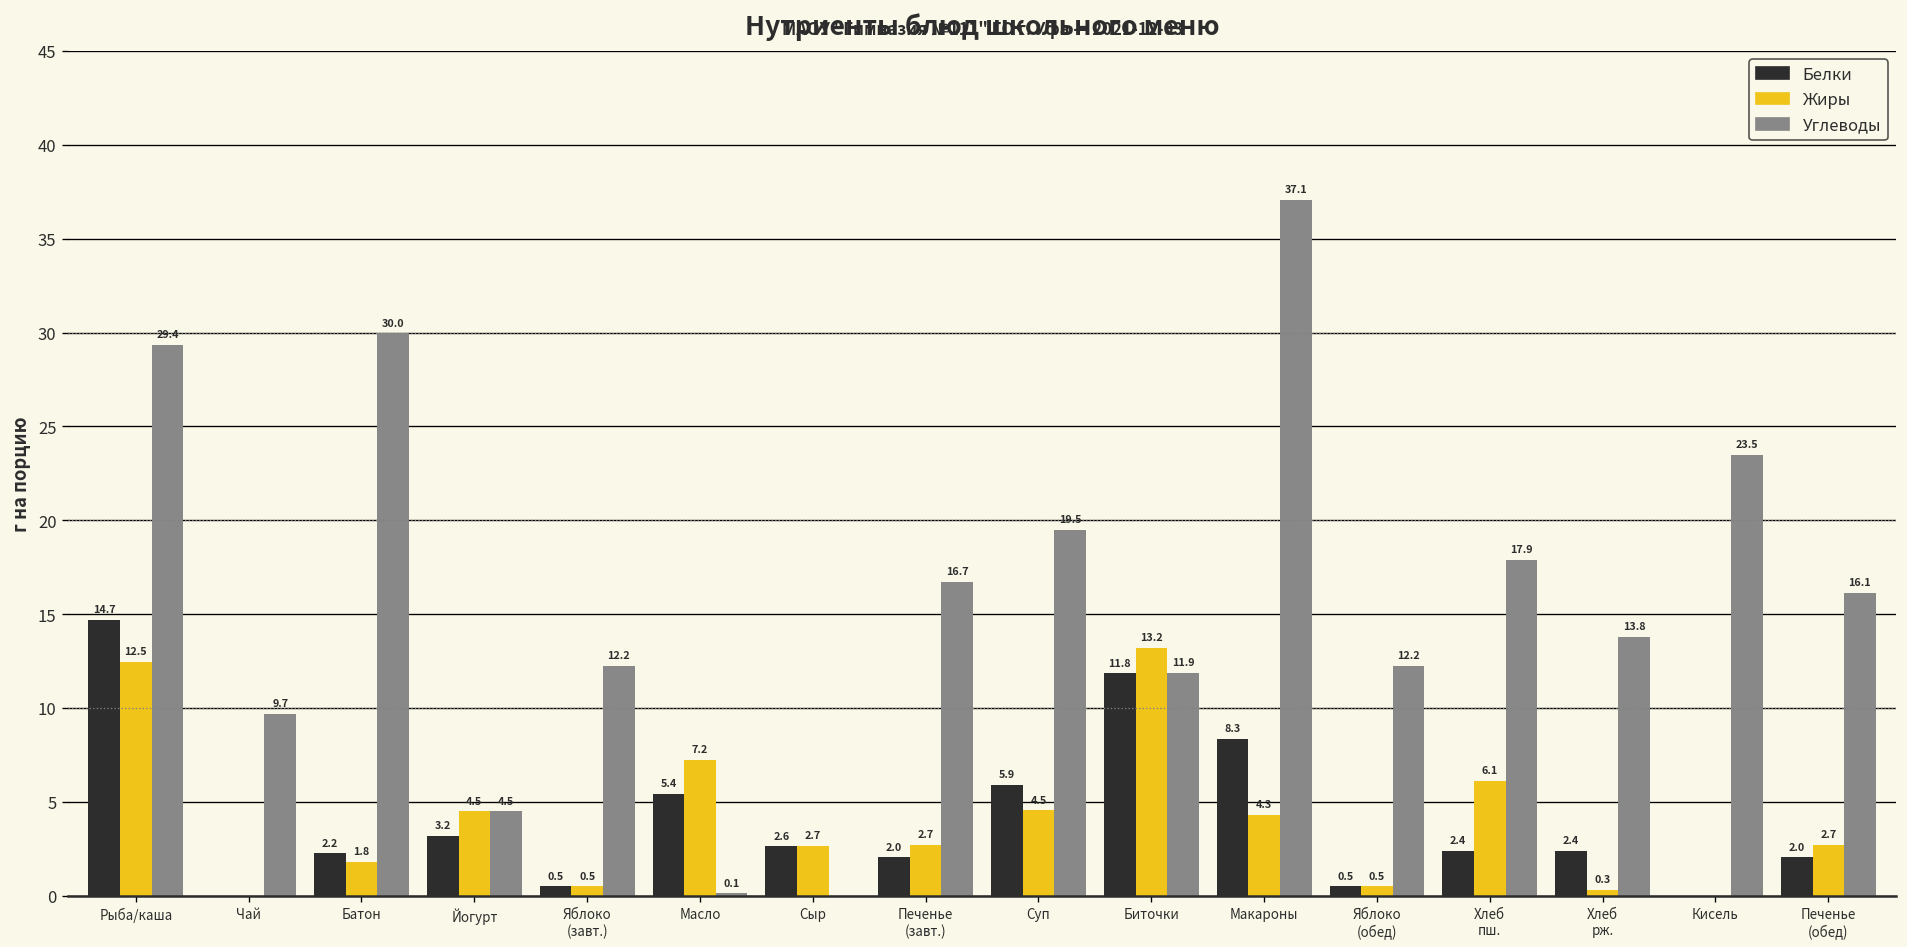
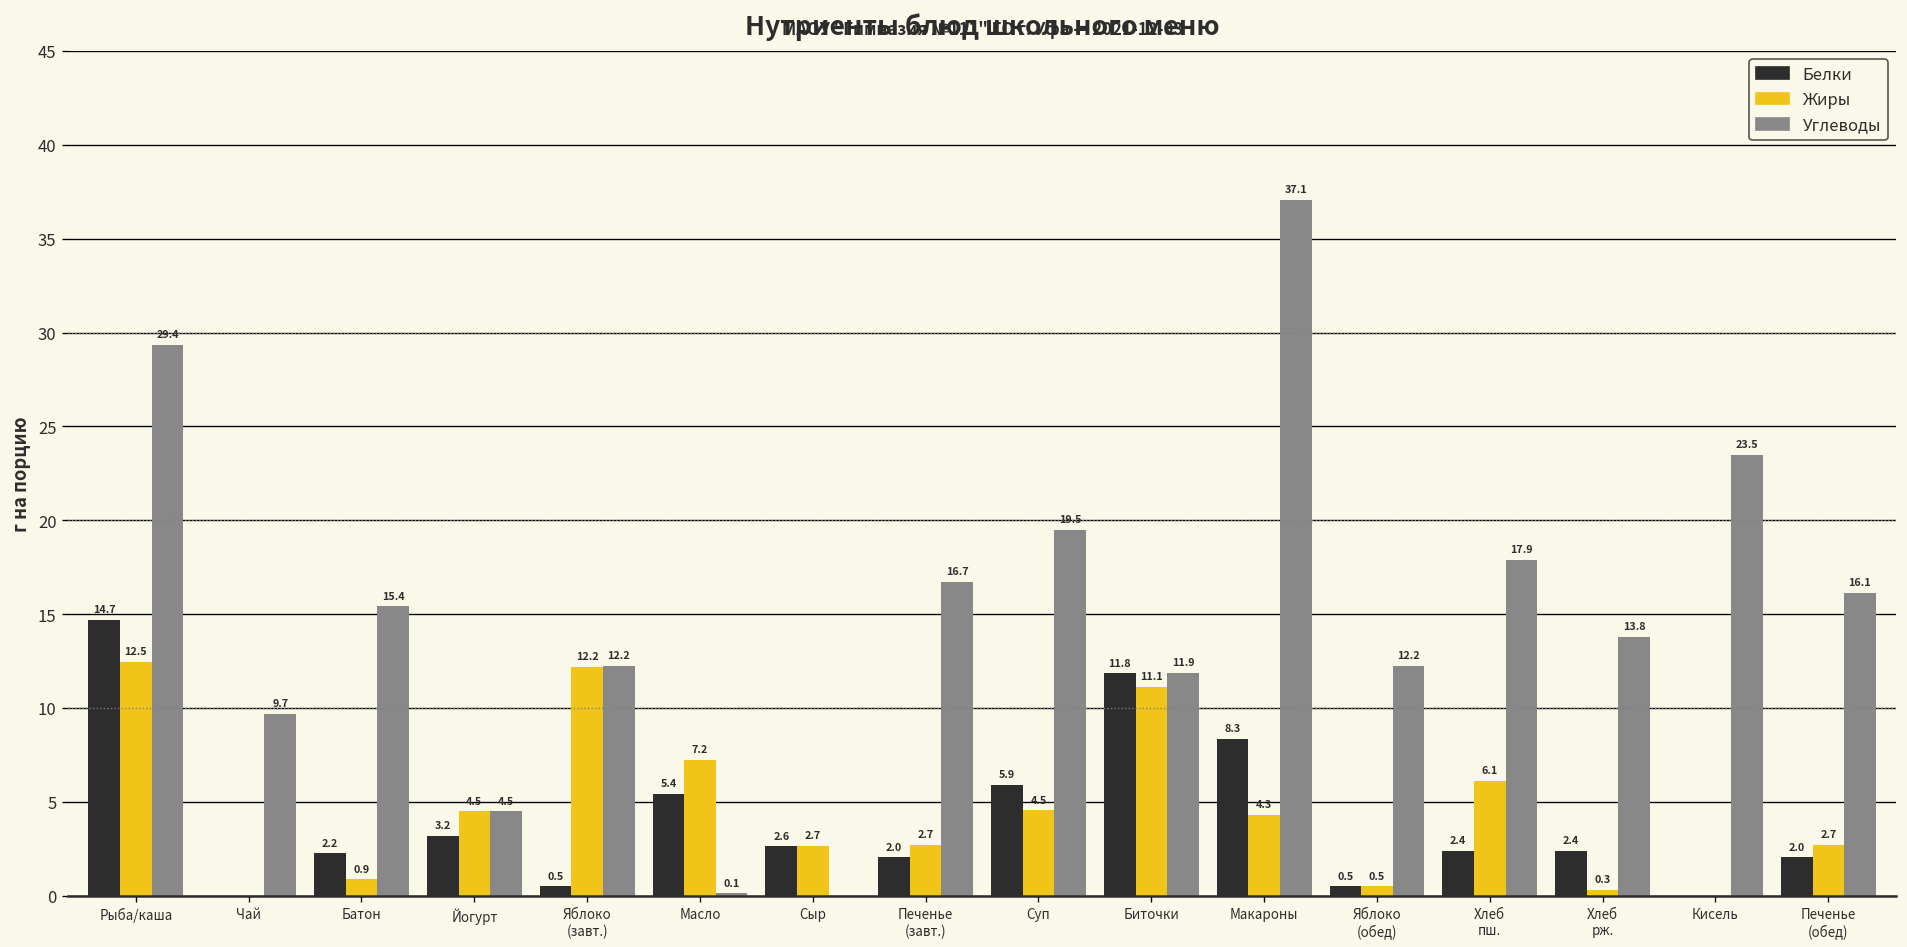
  {
    "Белки": {
      "Рыба/каша": 14.7,
      "Батон": 2.2,
      "Йогурт": 3.2,
      "Яблоко (завт.)": 0.5,
      "Масло": 5.4,
      "Сыр": 2.6,
      "Печенье (завт.)": 2.0,
      "Суп": 5.9,
      "Биточки": 11.8,
      "Макароны": 8.3,
      "Яблоко (обед)": 0.5,
      "Хлеб пш.": 2.4,
      "Хлеб рж.": 2.4,
      "Печенье (обед)": 2.0
    },
    "Жиры": {
      "Рыба/каша": 12.5,
-     "Батон": 1.8,
+     "Батон": 0.9,
      "Йогурт": 4.5,
-     "Яблоко (завт.)": 0.5,
+     "Яблоко (завт.)": 12.2,
      "Масло": 7.2,
      "Сыр": 2.7,
      "Печенье (завт.)": 2.7,
      "Суп": 4.5,
-     "Биточки": 13.2,
+     "Биточки": 11.1,
      "Макароны": 4.3,
      "Яблоко (обед)": 0.5,
      "Хлеб пш.": 6.1,
      "Хлеб рж.": 0.3,
      "Печенье (обед)": 2.7
    },
    "Углеводы": {
      "Рыба/каша": 29.4,
      "Чай": 9.7,
-     "Батон": 30.0,
+     "Батон": 15.4,
      "Йогурт": 4.5,
      "Яблоко (завт.)": 12.2,
      "Масло": 0.1,
      "Печенье (завт.)": 16.7,
      "Суп": 19.5,
      "Биточки": 11.9,
      "Макароны": 37.1,
      "Яблоко (обед)": 12.2,
      "Хлеб пш.": 17.9,
      "Хлеб рж.": 13.8,
      "Кисель": 23.5,
      "Печенье (обед)": 16.1
    }
  }
